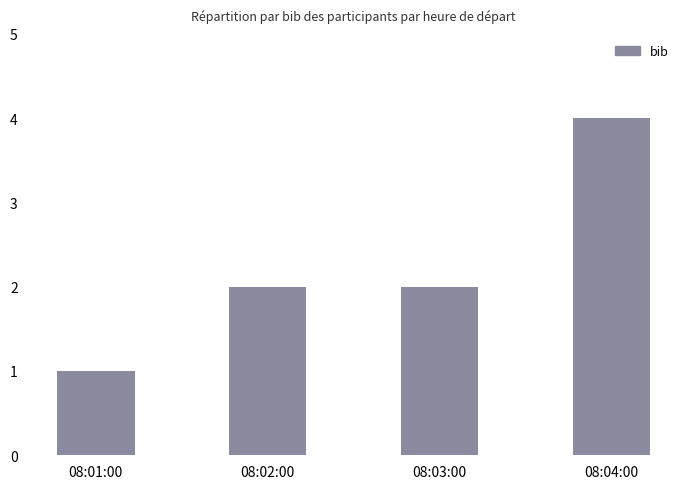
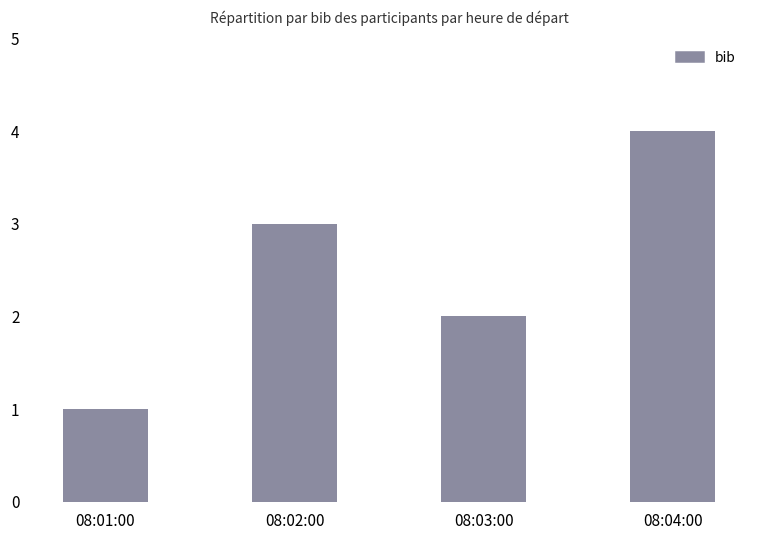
  {
    "08:01:00": 1,
-   "08:02:00": 2,
+   "08:02:00": 3,
    "08:03:00": 2,
    "08:04:00": 4
  }
